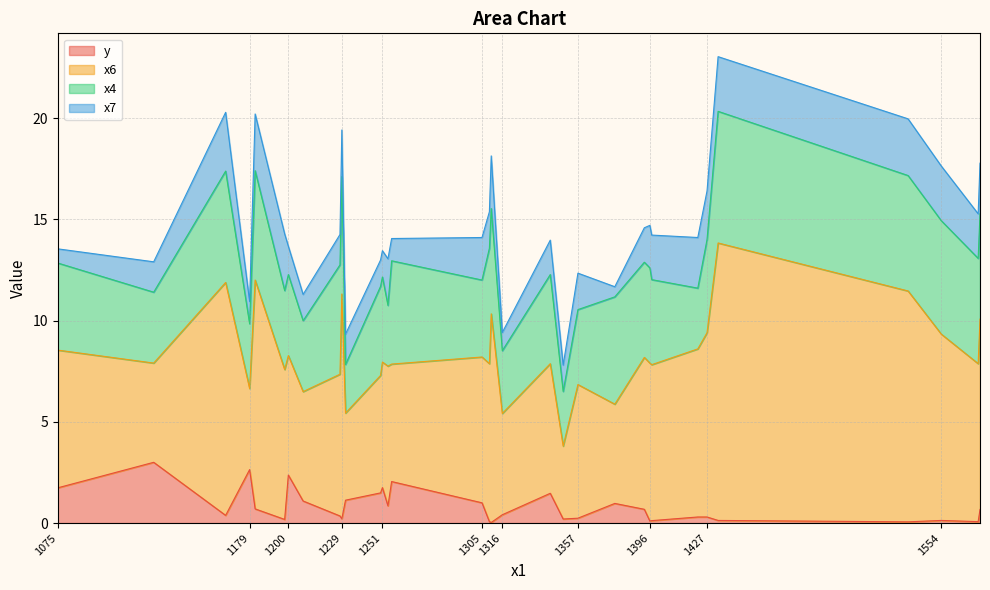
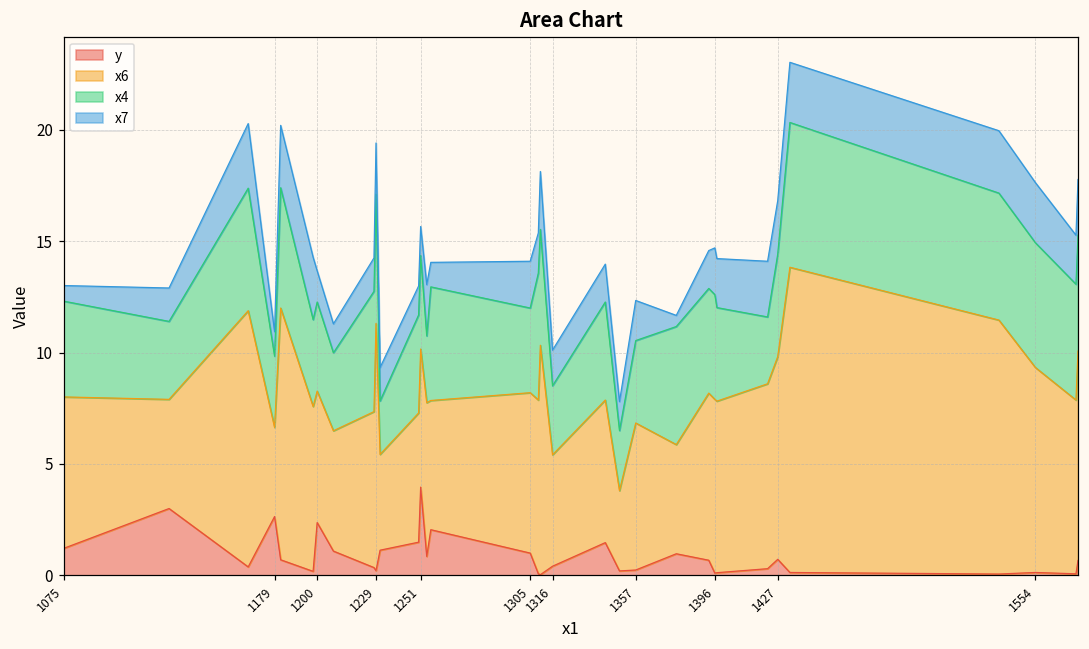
  {
    "y": {
-     "1075": 1.7,
+     "1075": 1.2,
      "1179": 2.6,
      "1200": 2.4,
      "1229": 0.2,
-     "1251": 1.8,
+     "1251": 4.0,
      "1305": 1.0,
      "1316": 0.4,
      "1357": 0.2,
      "1396": 0.1,
-     "1427": 0.3,
+     "1427": 0.7,
      "1554": 0.1
    },
    "x6": {
      "1075": 6.8,
      "1179": 4.0,
      "1200": 5.9,
      "1229": 11.1,
      "1251": 6.2,
      "1305": 7.2,
      "1316": 5.0,
      "1357": 6.6,
      "1396": 7.8,
      "1427": 9.1,
      "1554": 9.2
    },
    "x4": {
      "1075": 4.3,
      "1179": 3.2,
      "1200": 4.0,
      "1229": 5.8,
      "1251": 4.2,
      "1305": 3.8,
      "1316": 3.1,
      "1357": 3.7,
      "1396": 4.7,
      "1427": 4.6,
      "1554": 5.6
    },
    "x7": {
      "1075": 0.7,
      "1179": 1.1,
      "1200": 1.4,
      "1229": 2.3,
      "1251": 1.3,
      "1305": 2.1,
-     "1316": 0.9,
+     "1316": 1.6,
      "1357": 1.8,
      "1396": 2.1,
      "1427": 2.4,
      "1554": 2.7
    }
  }
